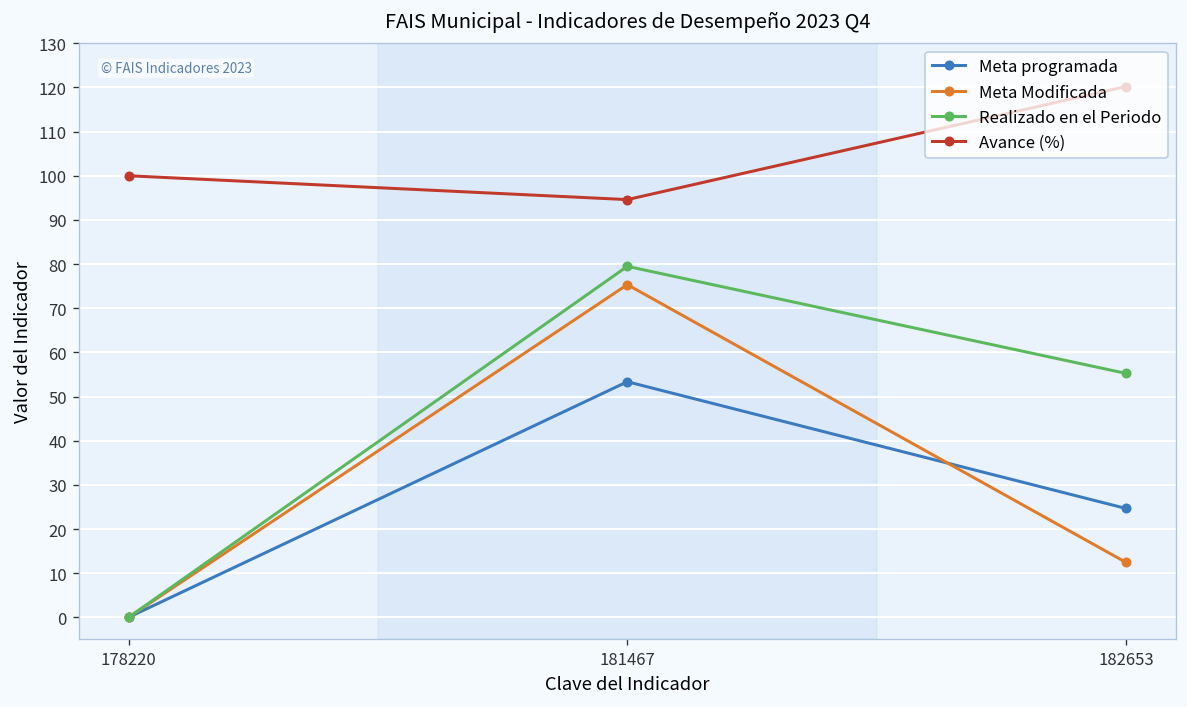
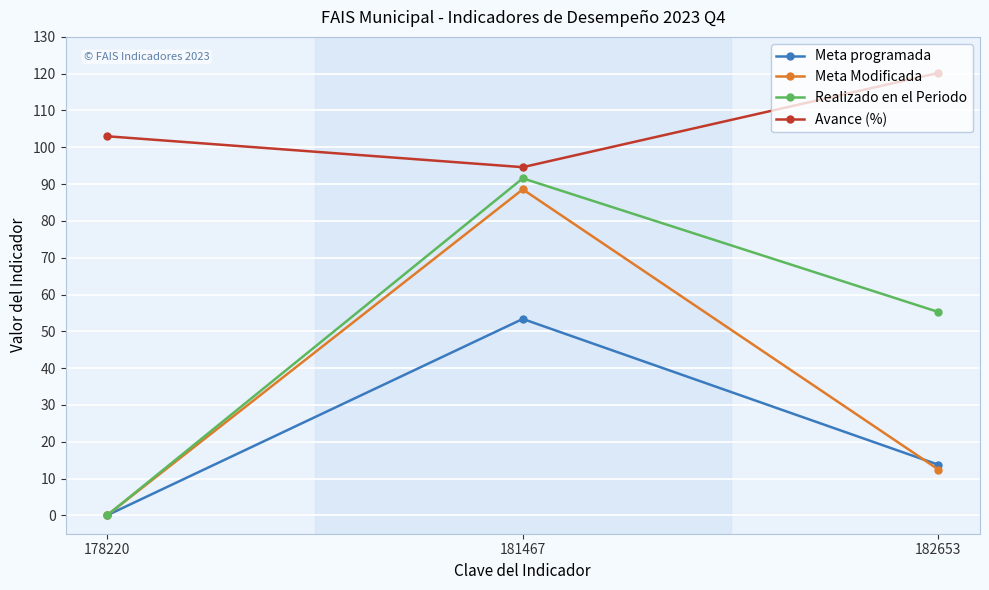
  {
    "Meta programada": {
      "181467": 53,
-     "182653": 25
+     "182653": 14
    },
    "Meta Modificada": {
-     "181467": 75,
+     "181467": 89,
      "182653": 12
    },
    "Realizado en el Periodo": {
-     "181467": 79,
+     "181467": 92,
      "182653": 55
    },
    "Avance (%)": {
-     "178220": 100,
+     "178220": 103,
      "181467": 95
    }
  }
